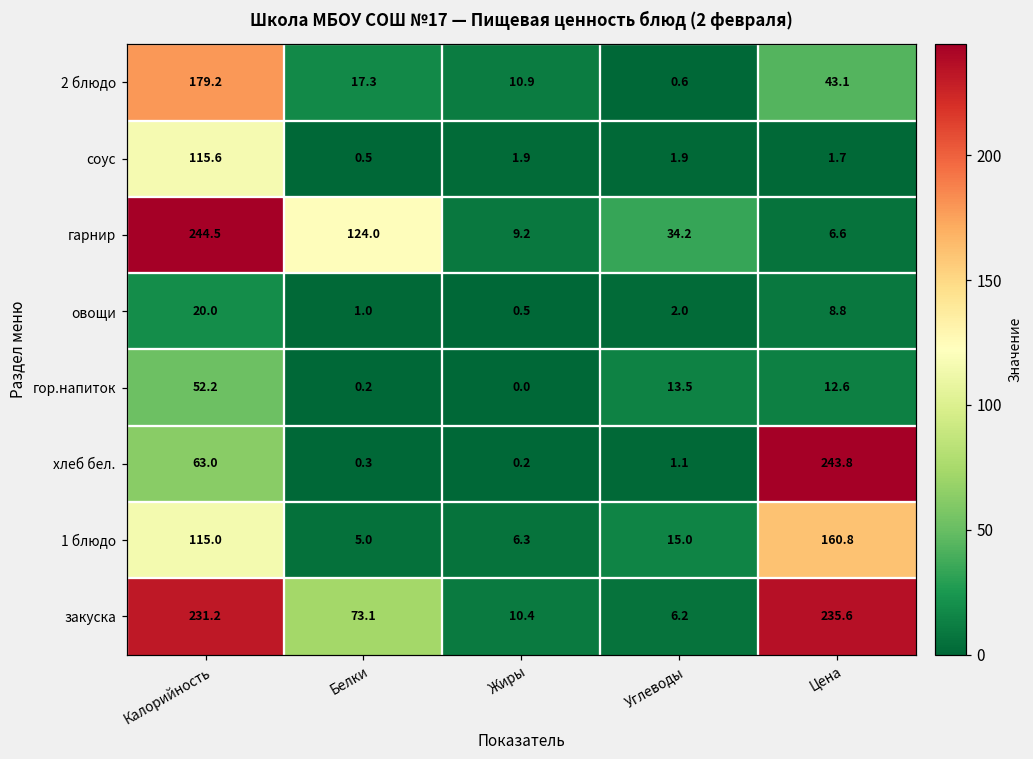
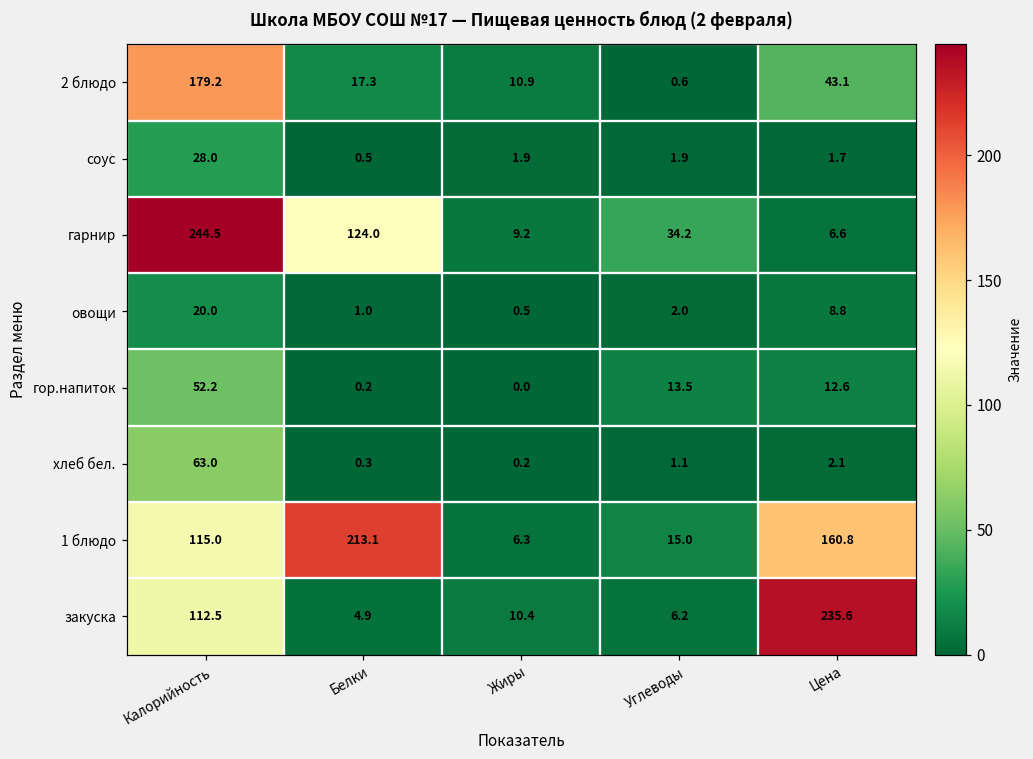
  {
    "2 блюдо": {
      "Калорийность": 179.2,
      "Белки": 17.3,
      "Жиры": 10.9,
      "Углеводы": 0.6,
      "Цена": 43.1
    },
    "соус": {
-     "Калорийность": 115.6,
+     "Калорийность": 28.0,
      "Белки": 0.5,
      "Жиры": 1.9,
      "Углеводы": 1.9,
      "Цена": 1.7
    },
    "гарнир": {
      "Калорийность": 244.5,
      "Белки": 124.0,
      "Жиры": 9.2,
      "Углеводы": 34.2,
      "Цена": 6.6
    },
    "овощи": {
      "Калорийность": 20.0,
      "Белки": 1.0,
      "Жиры": 0.5,
      "Углеводы": 2.0,
      "Цена": 8.8
    },
    "гор.напиток": {
      "Калорийность": 52.2,
      "Белки": 0.2,
      "Жиры": 0.0,
      "Углеводы": 13.5,
      "Цена": 12.6
    },
    "хлеб бел.": {
      "Калорийность": 63.0,
      "Белки": 0.3,
      "Жиры": 0.2,
      "Углеводы": 1.1,
-     "Цена": 243.8
+     "Цена": 2.1
    },
    "1 блюдо": {
      "Калорийность": 115.0,
-     "Белки": 5.0,
+     "Белки": 213.1,
      "Жиры": 6.3,
      "Углеводы": 15.0,
      "Цена": 160.8
    },
    "закуска": {
-     "Калорийность": 231.2,
-     "Белки": 73.1,
+     "Калорийность": 112.5,
+     "Белки": 4.9,
      "Жиры": 10.4,
      "Углеводы": 6.2,
      "Цена": 235.6
    }
  }
